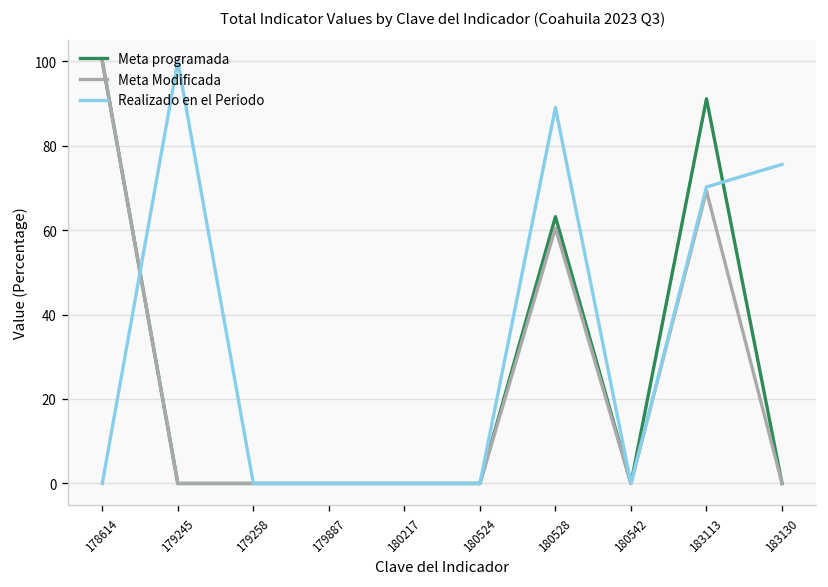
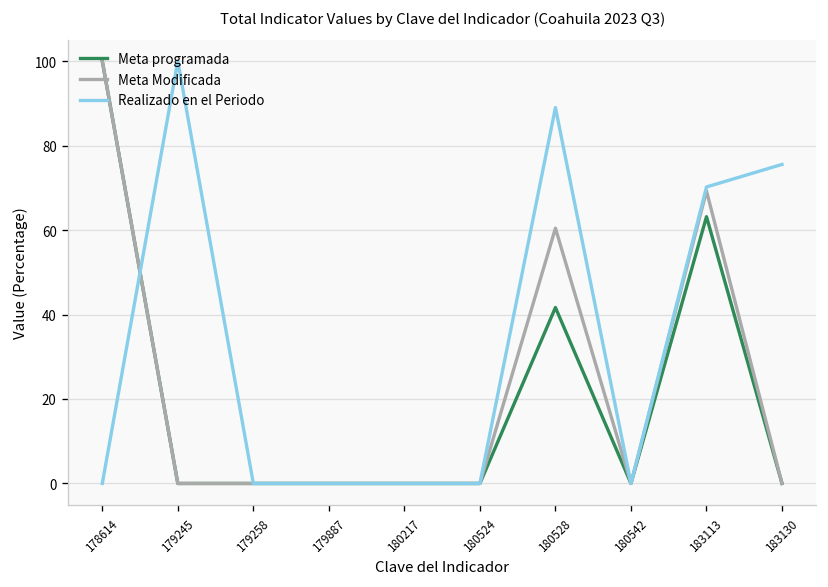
  {
    "Meta programada": {
-     "180528": 63,
-     "183113": 91
+     "180528": 42,
+     "183113": 63
    },
    "Meta Modificada": {
      "180528": 60,
      "183113": 69
    },
    "Realizado en el Periodo": {
      "178614": 0,
      "179245": 100,
      "180528": 89,
      "183113": 70,
      "183130": 76
    }
  }
